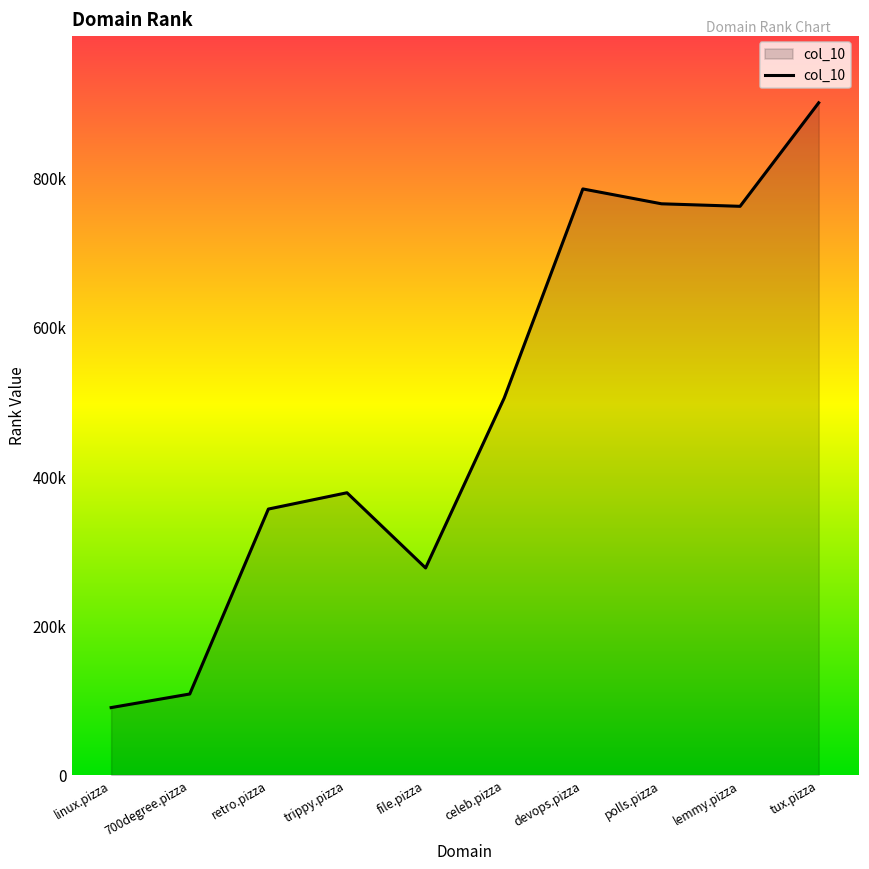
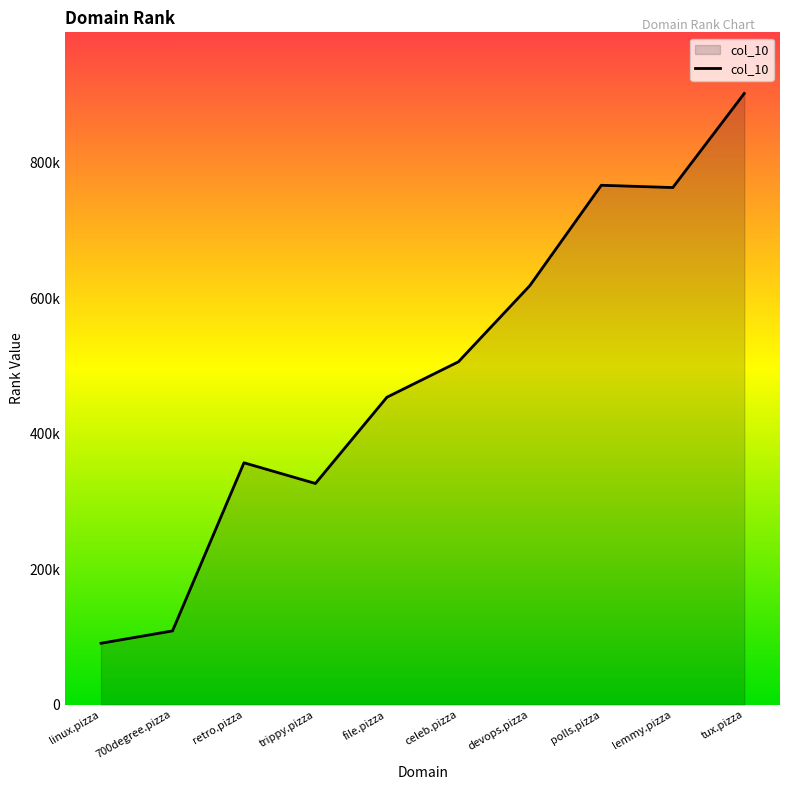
  {
    "linux.pizza": 90000,
    "700degree.pizza": 110000,
    "retro.pizza": 360000,
-   "trippy.pizza": 380000,
-   "file.pizza": 280000,
+   "trippy.pizza": 330000,
+   "file.pizza": 450000,
    "celeb.pizza": 510000,
-   "devops.pizza": 790000,
+   "devops.pizza": 620000,
    "polls.pizza": 770000,
    "lemmy.pizza": 760000,
    "tux.pizza": 900000
  }
